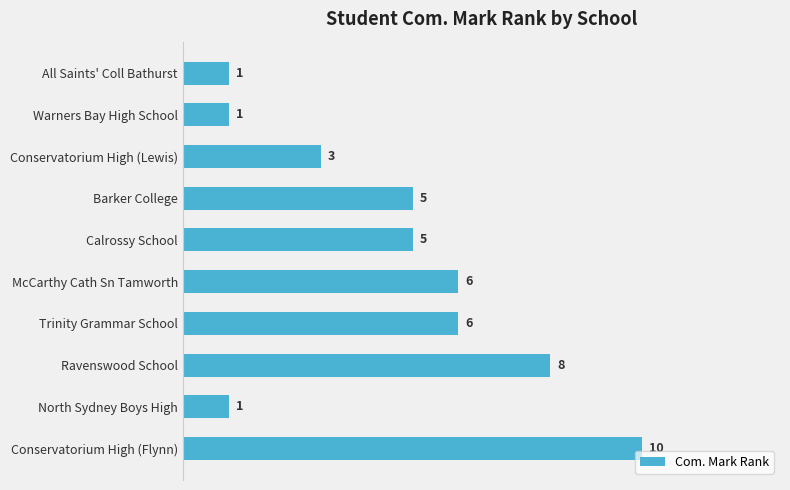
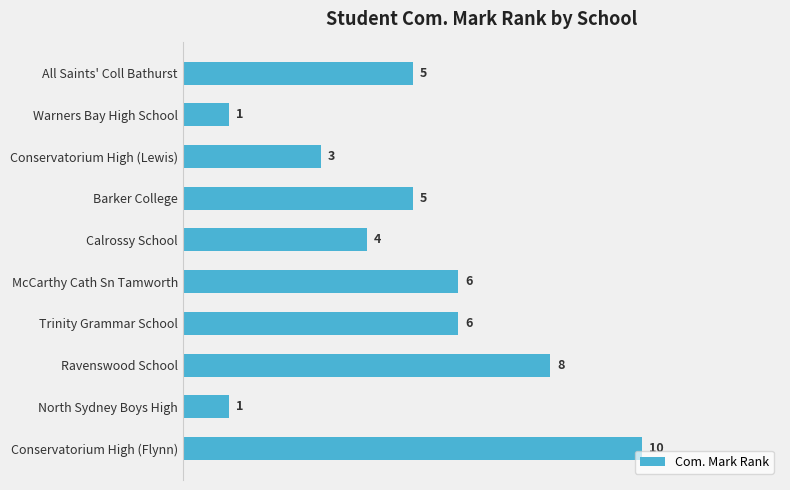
  {
-   "All Saints' Coll Bathurst": 1,
+   "All Saints' Coll Bathurst": 5,
    "Warners Bay High School": 1,
    "Conservatorium High (Lewis)": 3,
    "Barker College": 5,
-   "Calrossy School": 5,
+   "Calrossy School": 4,
    "McCarthy Cath Sn Tamworth": 6,
    "Trinity Grammar School": 6,
    "Ravenswood School": 8,
    "North Sydney Boys High": 1
  }
